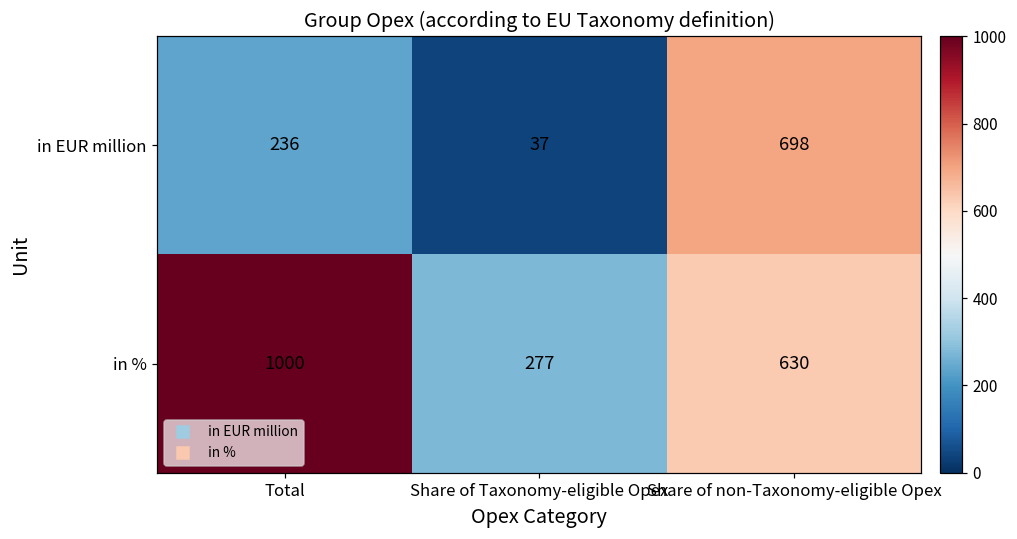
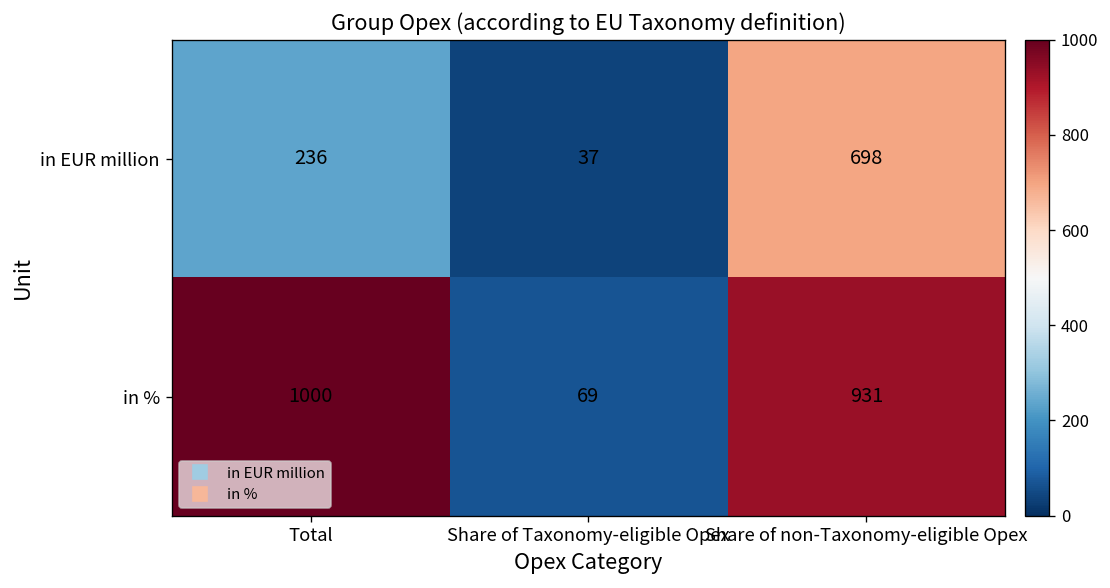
  {
    "in EUR million": {
      "Total": 236,
      "Share of Taxonomy-eligible Opex": 37,
      "Share of non-Taxonomy-eligible Opex": 698
    },
    "in %": {
      "Total": 1000,
-     "Share of Taxonomy-eligible Opex": 277,
-     "Share of non-Taxonomy-eligible Opex": 630
+     "Share of Taxonomy-eligible Opex": 69,
+     "Share of non-Taxonomy-eligible Opex": 931
    }
  }
